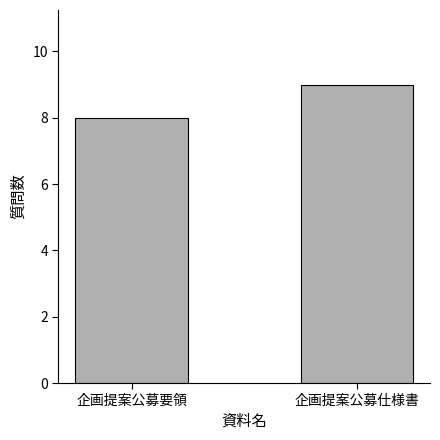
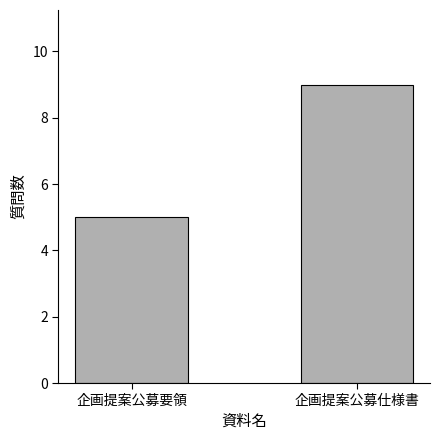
  {
-   "企画提案公募要領": 8,
+   "企画提案公募要領": 5,
    "企画提案公募仕様書": 9
  }
